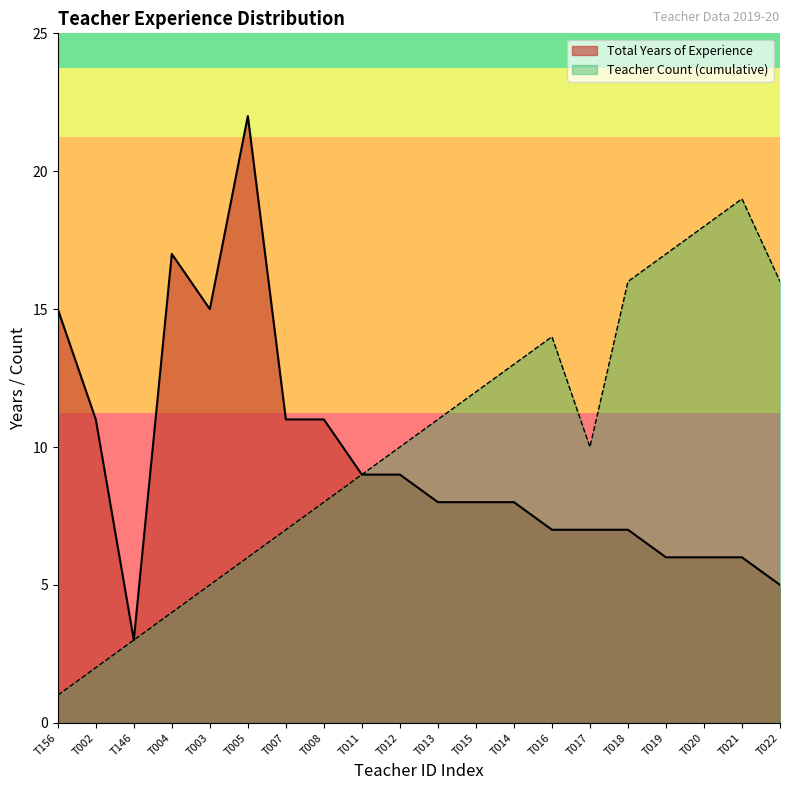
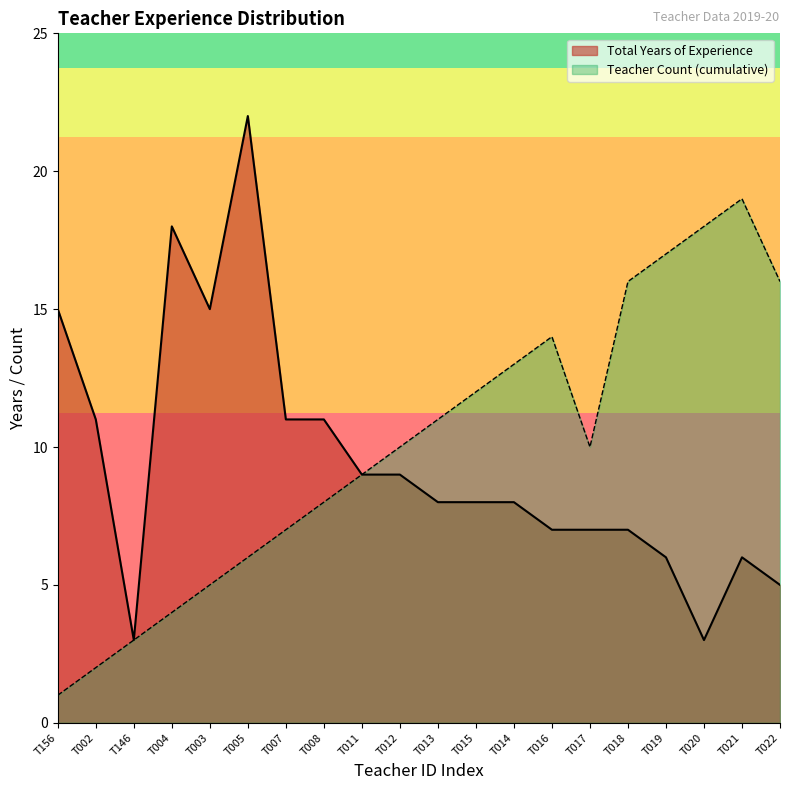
  {
    "Total Years of Experience": {
      "T156": 15,
      "T002": 11,
-     "T004": 17,
+     "T004": 18,
      "T003": 15,
      "T005": 22,
      "T007": 11,
      "T008": 11,
      "T012": 9,
      "T013": 8,
      "T015": 8,
      "T014": 8,
      "T016": 7,
      "T017": 7,
      "T018": 7,
      "T019": 6,
-     "T020": 6,
+     "T020": 3,
      "T021": 6,
      "T022": 5
    },
    "Teacher Count (cumulative)": {
      "T156": 1,
      "T002": 2,
      "T004": 4,
      "T003": 5,
      "T005": 6,
      "T007": 7,
      "T008": 8,
      "T012": 10,
      "T013": 11,
      "T015": 12,
      "T014": 13,
      "T016": 14,
      "T017": 10,
      "T018": 16,
      "T019": 17,
      "T020": 18,
      "T021": 19,
      "T022": 16
    }
  }
